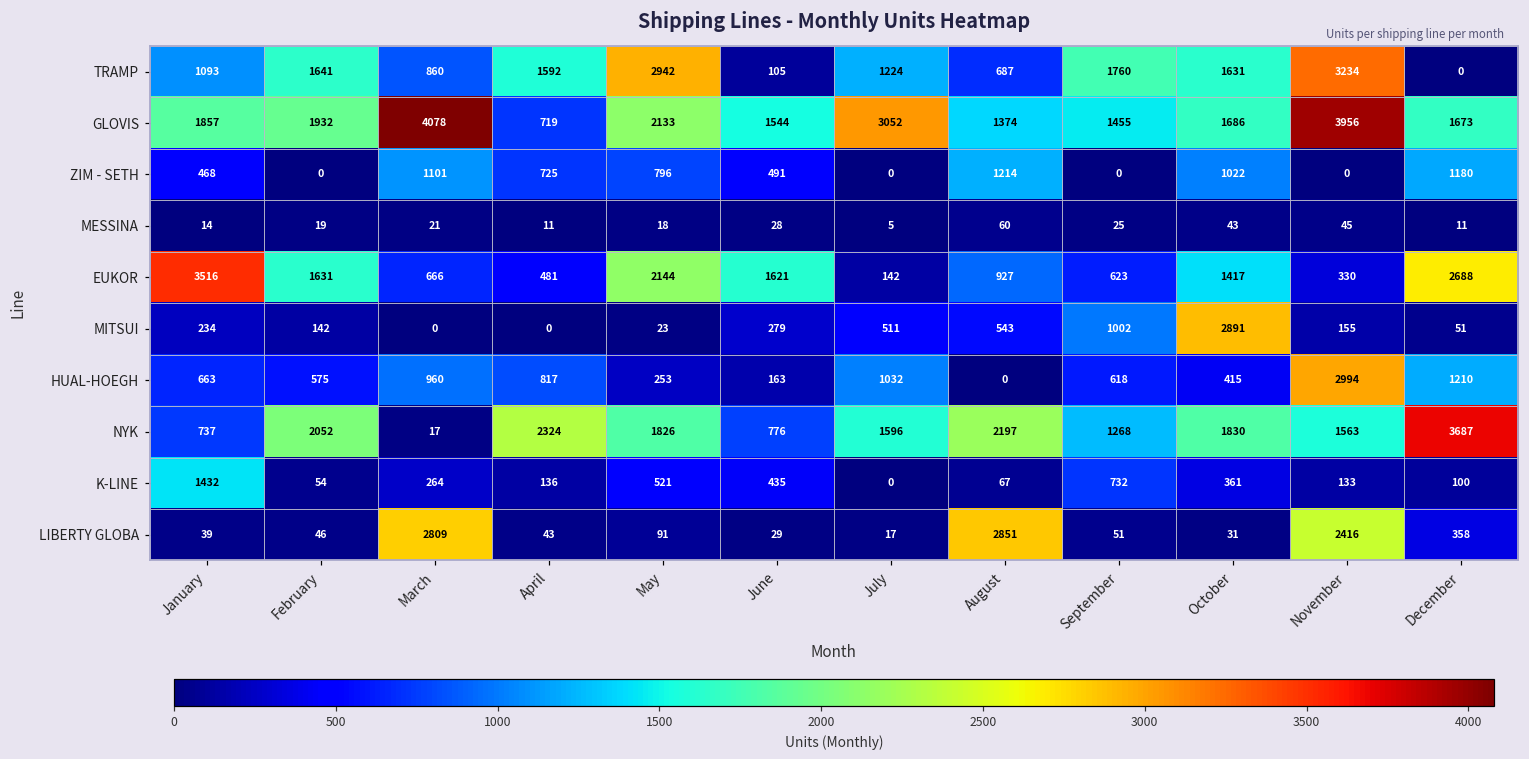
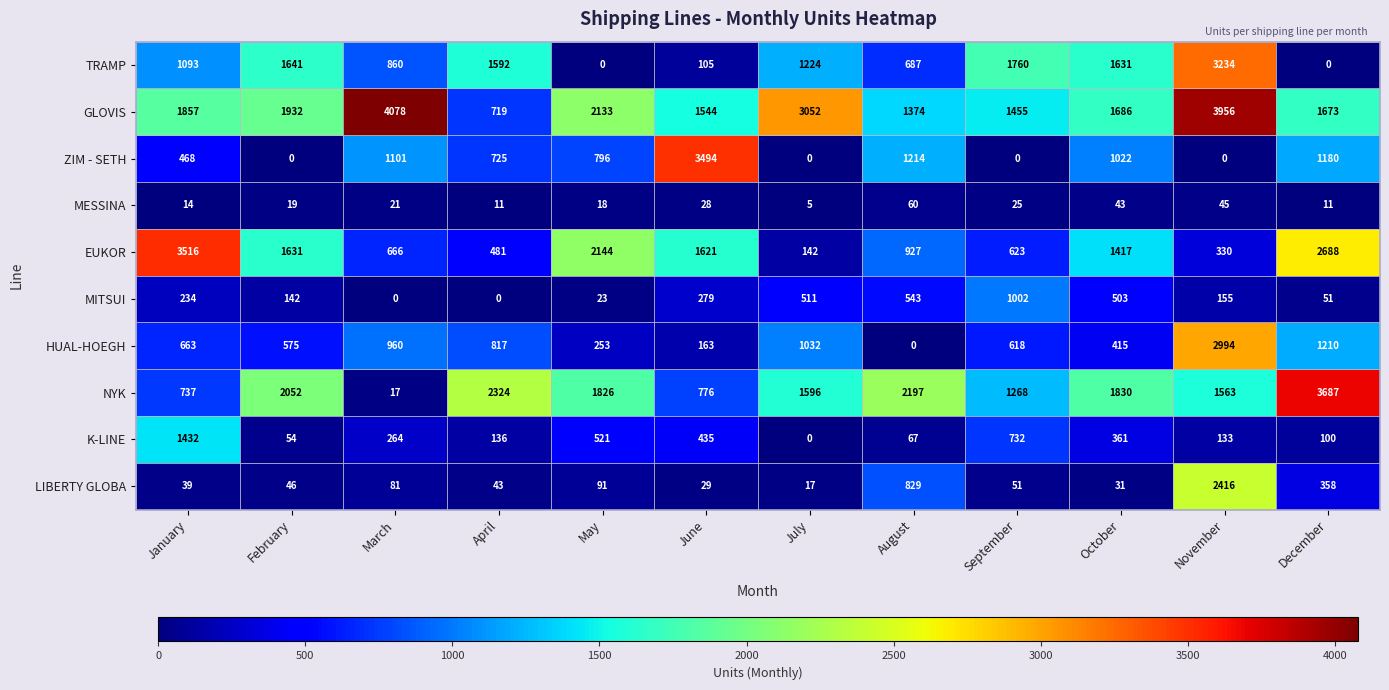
  {
    "TRAMP": {
      "January": 1093,
      "February": 1641,
      "March": 860,
      "April": 1592,
-     "May": 2942,
+     "May": 0,
      "June": 105,
      "July": 1224,
      "August": 687,
      "September": 1760,
      "October": 1631,
      "November": 3234,
      "December": 0
    },
    "GLOVIS": {
      "January": 1857,
      "February": 1932,
      "March": 4078,
      "April": 719,
      "May": 2133,
      "June": 1544,
      "July": 3052,
      "August": 1374,
      "September": 1455,
      "October": 1686,
      "November": 3956,
      "December": 1673
    },
    "ZIM - SETH": {
      "January": 468,
      "February": 0,
      "March": 1101,
      "April": 725,
      "May": 796,
-     "June": 491,
+     "June": 3494,
      "July": 0,
      "August": 1214,
      "September": 0,
      "October": 1022,
      "November": 0,
      "December": 1180
    },
    "MESSINA": {
      "January": 14,
      "February": 19,
      "March": 21,
      "April": 11,
      "May": 18,
      "June": 28,
      "July": 5,
      "August": 60,
      "September": 25,
      "October": 43,
      "November": 45,
      "December": 11
    },
    "EUKOR": {
      "January": 3516,
      "February": 1631,
      "March": 666,
      "April": 481,
      "May": 2144,
      "June": 1621,
      "July": 142,
      "August": 927,
      "September": 623,
      "October": 1417,
      "November": 330,
      "December": 2688
    },
    "MITSUI": {
      "January": 234,
      "February": 142,
      "March": 0,
      "April": 0,
      "May": 23,
      "June": 279,
      "July": 511,
      "August": 543,
      "September": 1002,
-     "October": 2891,
+     "October": 503,
      "November": 155,
      "December": 51
    },
    "HUAL-HOEGH": {
      "January": 663,
      "February": 575,
      "March": 960,
      "April": 817,
      "May": 253,
      "June": 163,
      "July": 1032,
      "August": 0,
      "September": 618,
      "October": 415,
      "November": 2994,
      "December": 1210
    },
    "NYK": {
      "January": 737,
      "February": 2052,
      "March": 17,
      "April": 2324,
      "May": 1826,
      "June": 776,
      "July": 1596,
      "August": 2197,
      "September": 1268,
      "October": 1830,
      "November": 1563,
      "December": 3687
    },
    "K-LINE": {
      "January": 1432,
      "February": 54,
      "March": 264,
      "April": 136,
      "May": 521,
      "June": 435,
      "July": 0,
      "August": 67,
      "September": 732,
      "October": 361,
      "November": 133,
      "December": 100
    },
    "LIBERTY GLOBA": {
      "January": 39,
      "February": 46,
-     "March": 2809,
+     "March": 81,
      "April": 43,
      "May": 91,
      "June": 29,
      "July": 17,
-     "August": 2851,
+     "August": 829,
      "September": 51,
      "October": 31,
      "November": 2416,
      "December": 358
    }
  }
